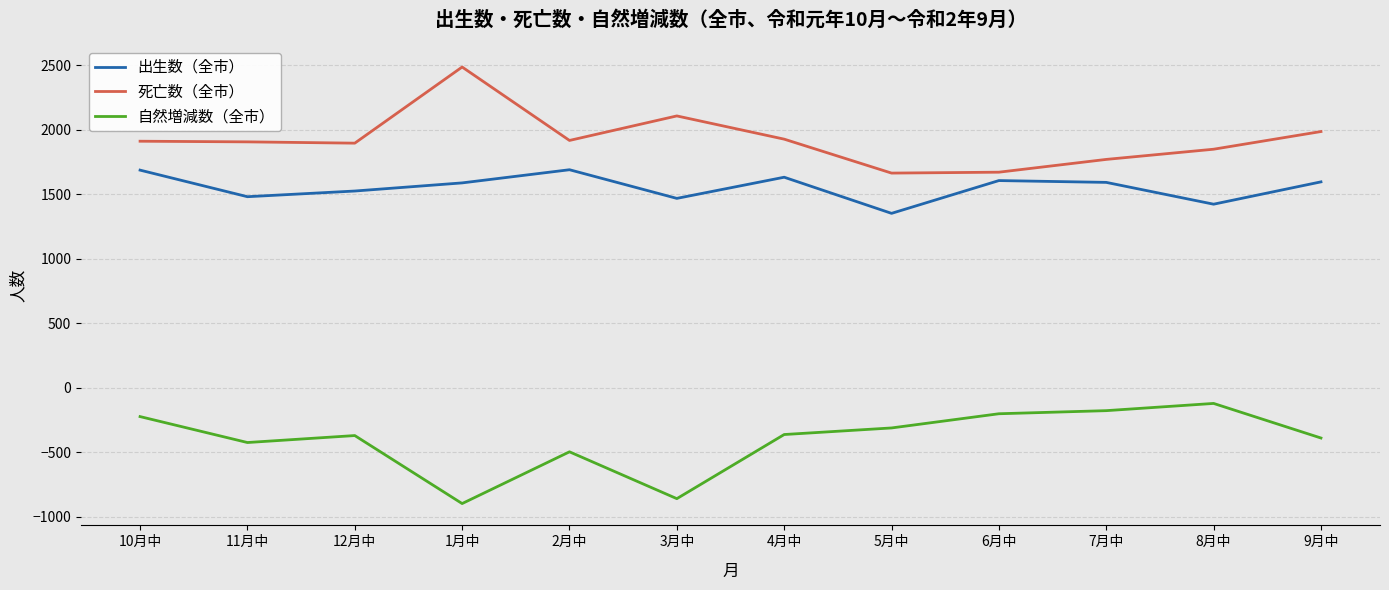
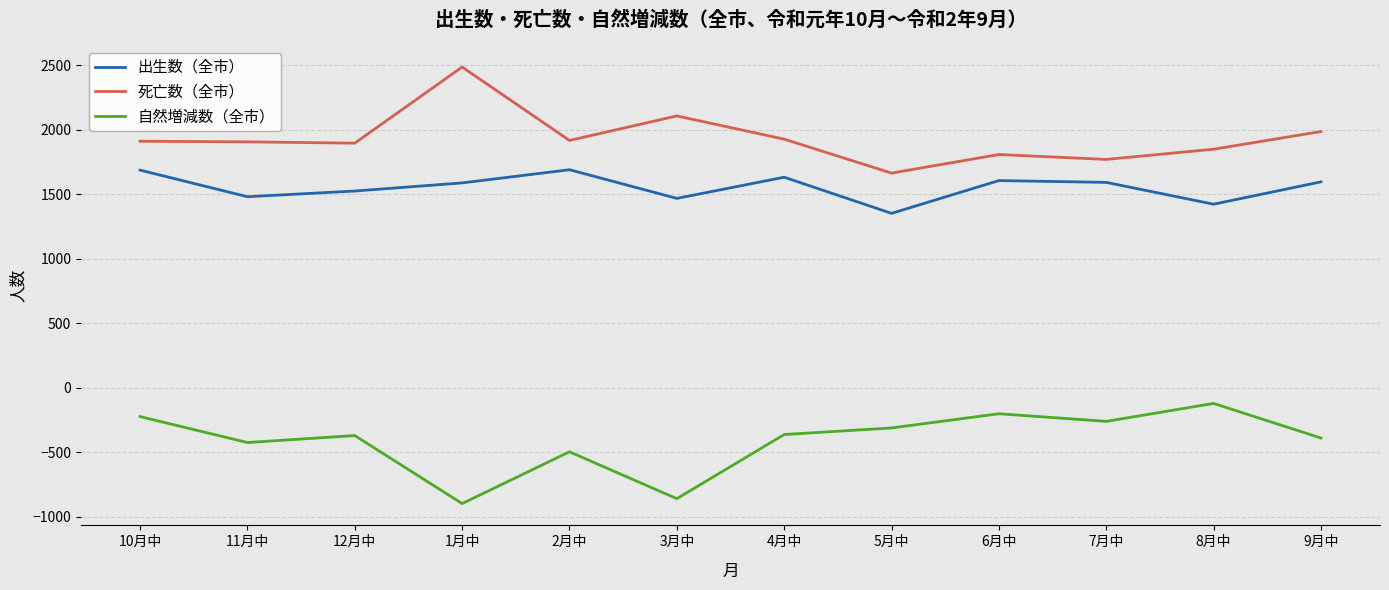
  {
    "出生数（全市）": {
      "10月中": 1690,
      "11月中": 1480,
      "12月中": 1520,
      "1月中": 1590,
      "2月中": 1690,
      "3月中": 1470,
      "4月中": 1630,
      "5月中": 1350,
      "6月中": 1610,
      "7月中": 1590,
      "8月中": 1420,
      "9月中": 1600
    },
    "死亡数（全市）": {
      "10月中": 1910,
      "11月中": 1910,
      "12月中": 1900,
      "1月中": 2490,
      "2月中": 1920,
      "3月中": 2110,
      "4月中": 1930,
      "5月中": 1660,
-     "6月中": 1670,
+     "6月中": 1810,
      "7月中": 1770,
      "8月中": 1850,
      "9月中": 1990
    },
    "自然増減数（全市）": {
      "10月中": -220,
      "11月中": -430,
      "12月中": -370,
      "1月中": -900,
      "2月中": -500,
      "3月中": -860,
      "4月中": -360,
      "5月中": -310,
      "6月中": -200,
-     "7月中": -180,
+     "7月中": -260,
      "8月中": -120,
      "9月中": -390
    }
  }
